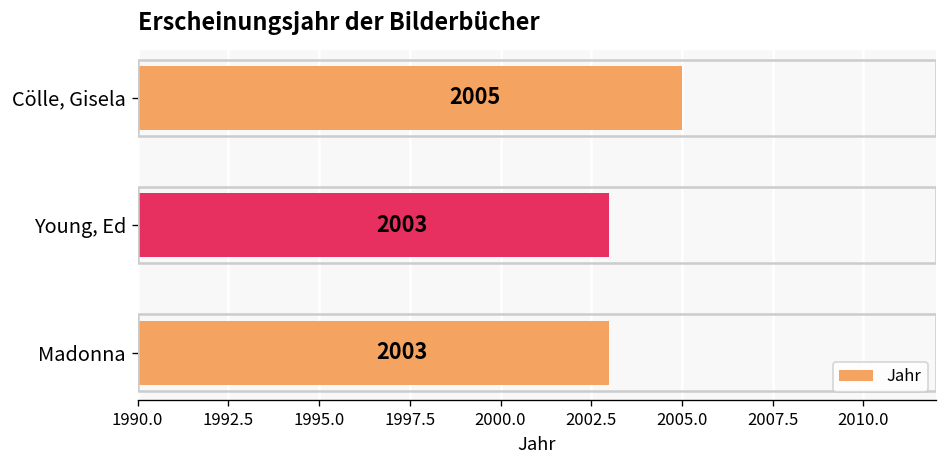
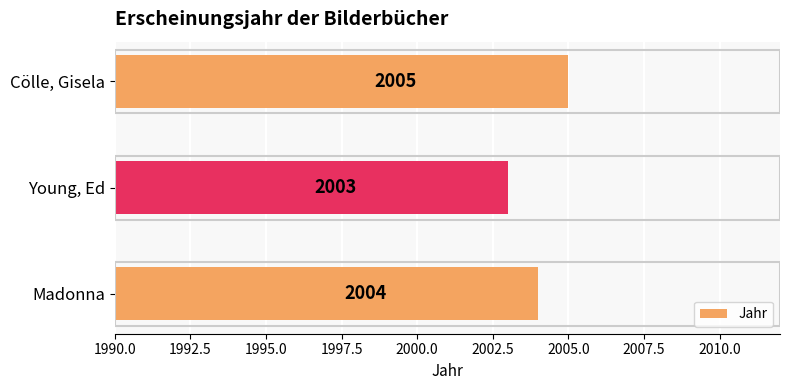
  {
    "Cölle, Gisela": 2005,
    "Young, Ed": 2003,
-   "Madonna": 2003
+   "Madonna": 2004
  }
